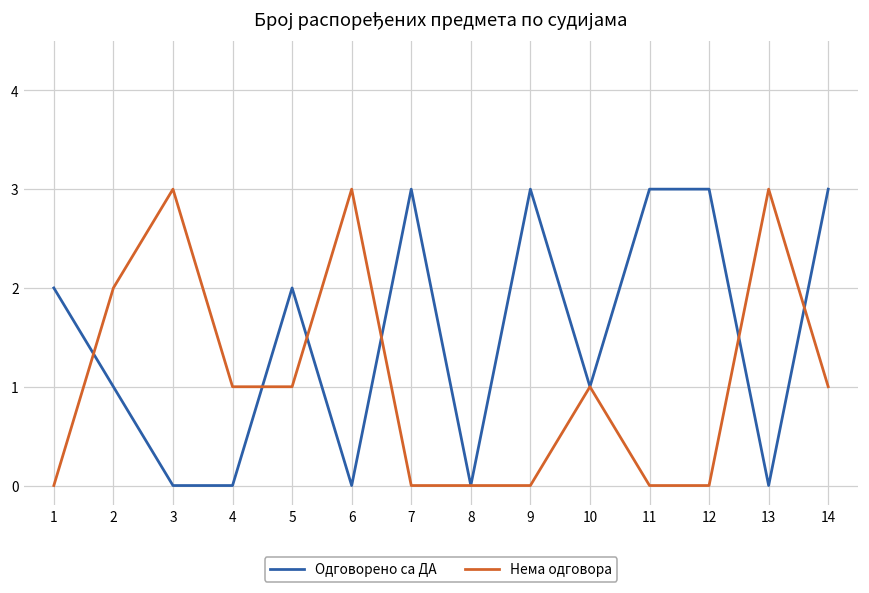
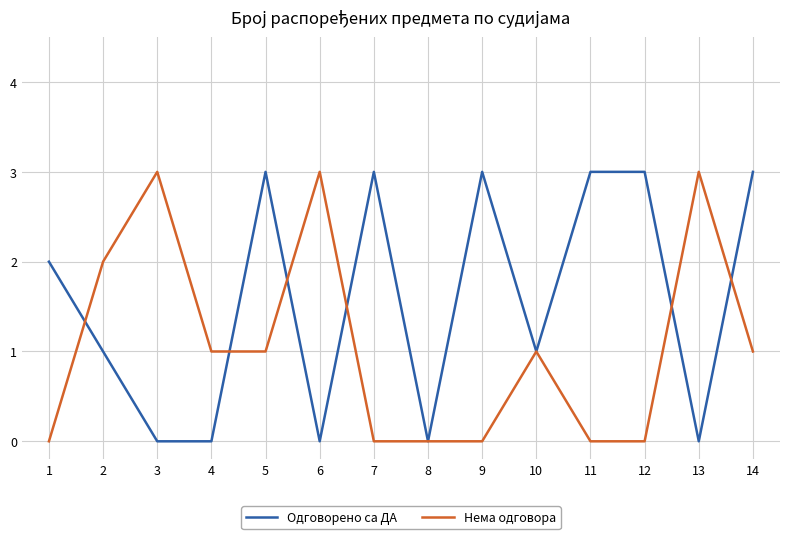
  {
    "Одговорено са ДА": {
      "1": 2,
      "2": 1,
      "3": 0,
      "4": 0,
-     "5": 2,
+     "5": 3,
      "6": 0,
      "7": 3,
      "9": 3,
      "11": 3,
      "12": 3,
      "13": 0,
      "14": 3
    },
    "Нема одговора": {
      "1": 0,
      "2": 2,
      "3": 3,
      "4": 1,
      "5": 1,
      "6": 3,
      "7": 0,
      "9": 0,
      "11": 0,
      "12": 0,
      "13": 3,
      "14": 1
    }
  }
